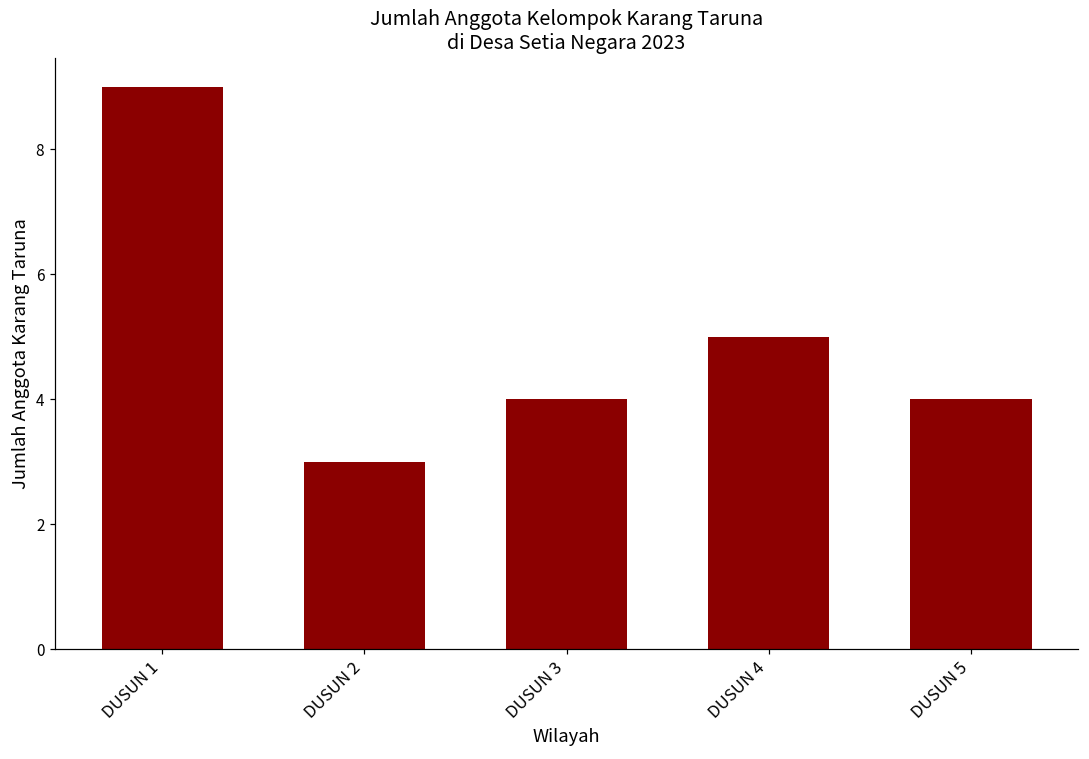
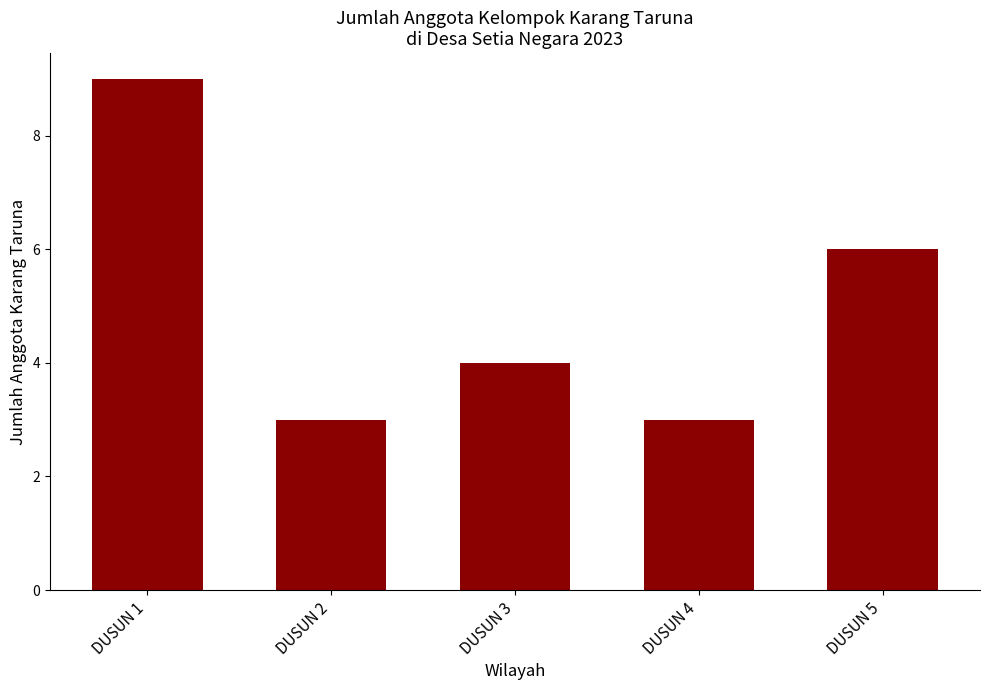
  {
    "DUSUN 1": 9,
    "DUSUN 2": 3,
    "DUSUN 3": 4,
-   "DUSUN 4": 5,
-   "DUSUN 5": 4
+   "DUSUN 4": 3,
+   "DUSUN 5": 6
  }
